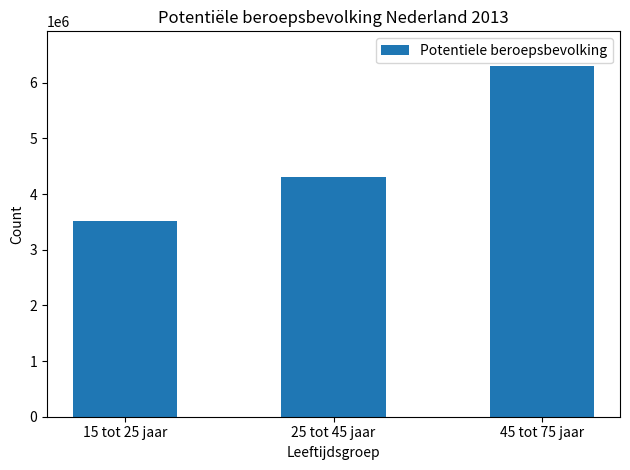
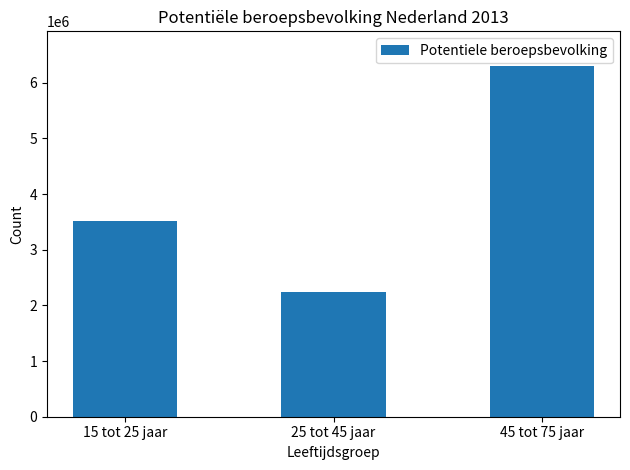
  {
    "15 tot 25 jaar": 3500000,
-   "25 tot 45 jaar": 4300000,
+   "25 tot 45 jaar": 2200000,
    "45 tot 75 jaar": 6300000
  }
